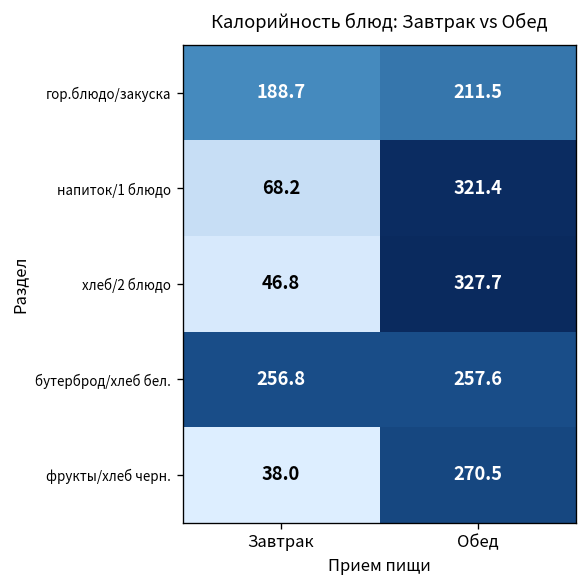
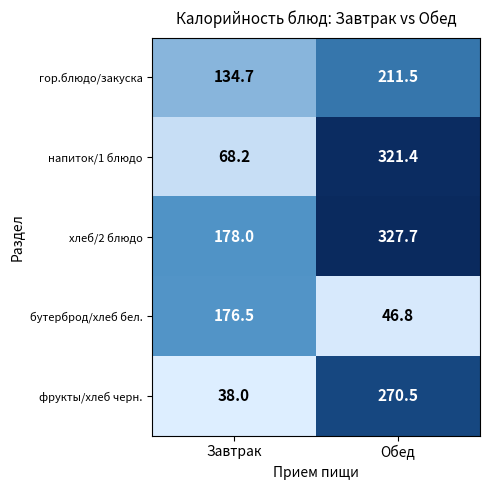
  {
    "гор.блюдо/закуска": {
-     "Завтрак": 188.7,
+     "Завтрак": 134.7,
      "Обед": 211.5
    },
    "напиток/1 блюдо": {
      "Завтрак": 68.2,
      "Обед": 321.4
    },
    "хлеб/2 блюдо": {
-     "Завтрак": 46.8,
+     "Завтрак": 178.0,
      "Обед": 327.7
    },
    "бутерброд/хлеб бел.": {
-     "Завтрак": 256.8,
-     "Обед": 257.6
+     "Завтрак": 176.5,
+     "Обед": 46.8
    },
    "фрукты/хлеб черн.": {
      "Завтрак": 38.0,
      "Обед": 270.5
    }
  }
